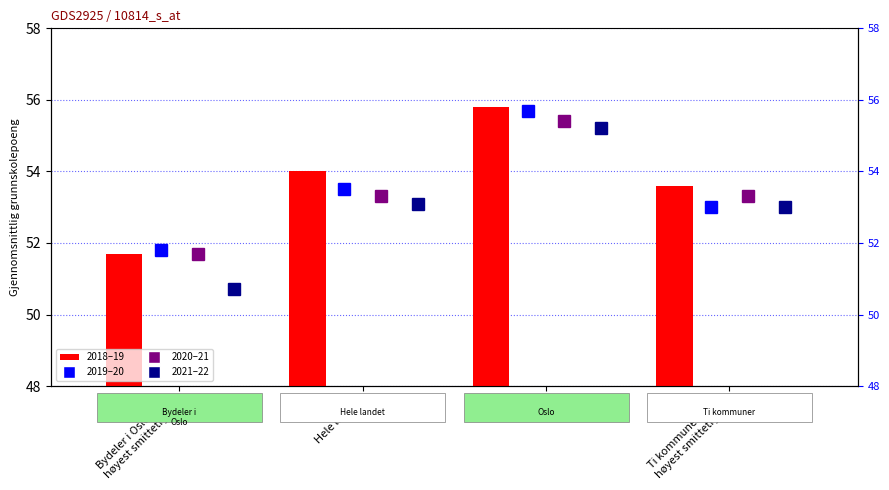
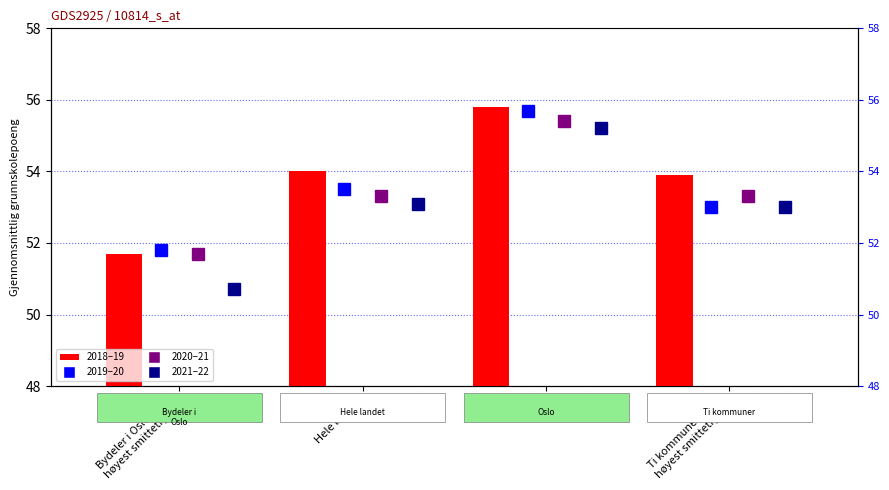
  {
    "2018–19": {
      "Bydeler i Oslo med høyest smittetrykk": 51.7,
      "Hele landet": 54.0,
      "Oslo": 55.8,
-     "Ti kommuner med høyest smittetrykk": 53.6
+     "Ti kommuner med høyest smittetrykk": 53.9
    }
  }
